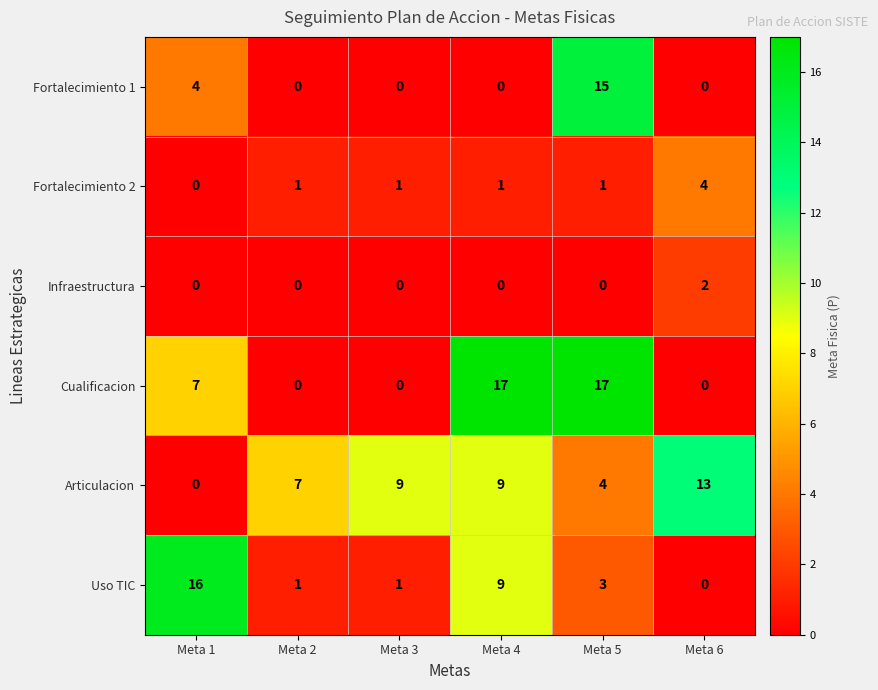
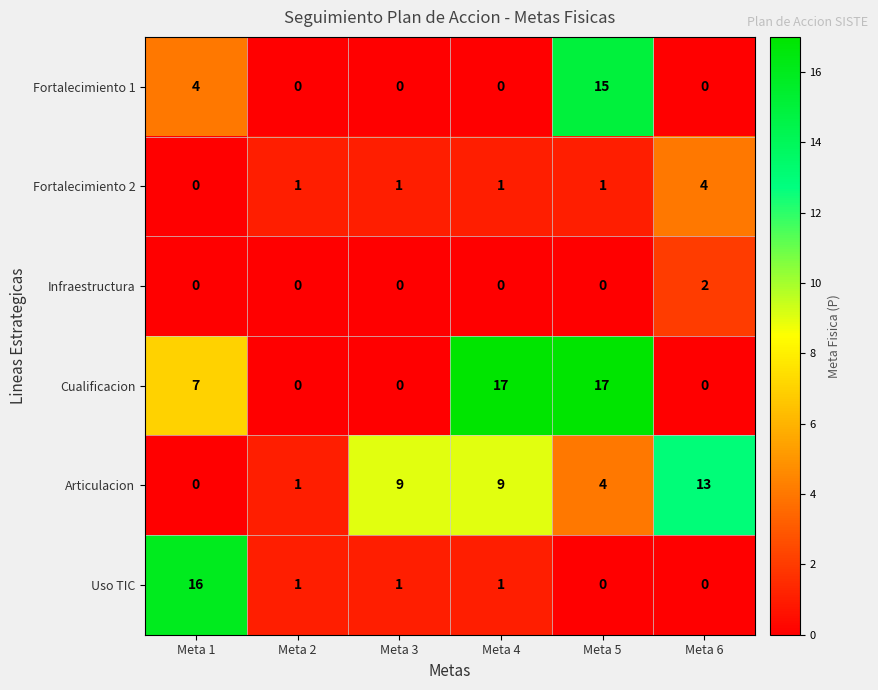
  {
    "Fortalecimiento 1": {
      "Meta 1": 4,
      "Meta 2": 0,
      "Meta 3": 0,
      "Meta 4": 0,
      "Meta 5": 15,
      "Meta 6": 0
    },
    "Fortalecimiento 2": {
      "Meta 1": 0,
      "Meta 2": 1,
      "Meta 3": 1,
      "Meta 4": 1,
      "Meta 5": 1,
      "Meta 6": 4
    },
    "Infraestructura": {
      "Meta 1": 0,
      "Meta 2": 0,
      "Meta 3": 0,
      "Meta 4": 0,
      "Meta 5": 0,
      "Meta 6": 2
    },
    "Cualificacion": {
      "Meta 1": 7,
      "Meta 2": 0,
      "Meta 3": 0,
      "Meta 4": 17,
      "Meta 5": 17,
      "Meta 6": 0
    },
    "Articulacion": {
      "Meta 1": 0,
-     "Meta 2": 7,
+     "Meta 2": 1,
      "Meta 3": 9,
      "Meta 4": 9,
      "Meta 5": 4,
      "Meta 6": 13
    },
    "Uso TIC": {
      "Meta 1": 16,
      "Meta 2": 1,
      "Meta 3": 1,
-     "Meta 4": 9,
-     "Meta 5": 3,
+     "Meta 4": 1,
+     "Meta 5": 0,
      "Meta 6": 0
    }
  }
